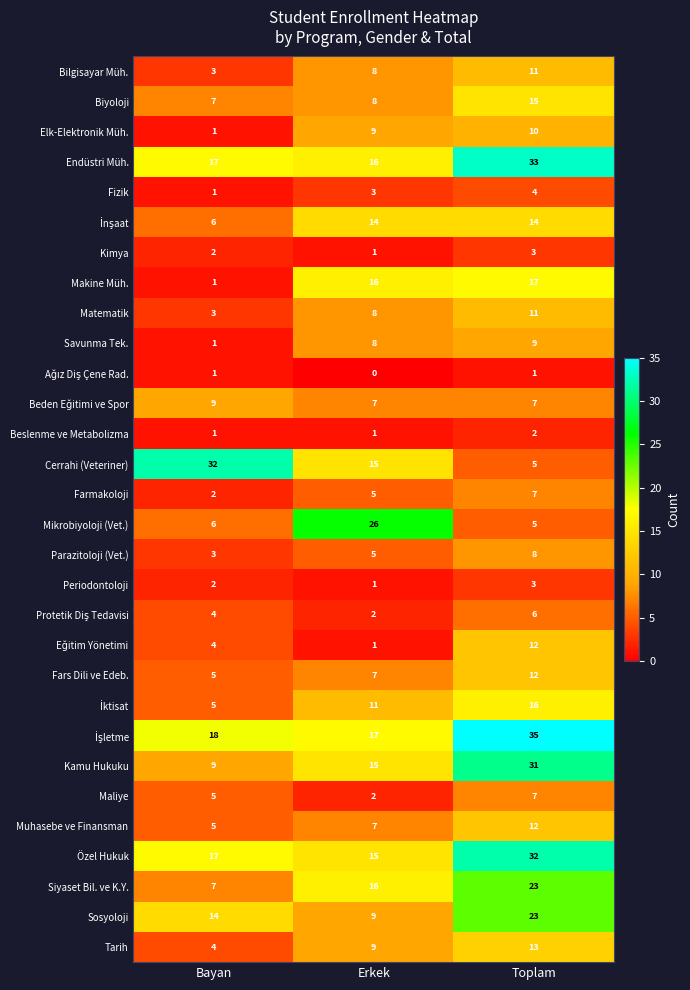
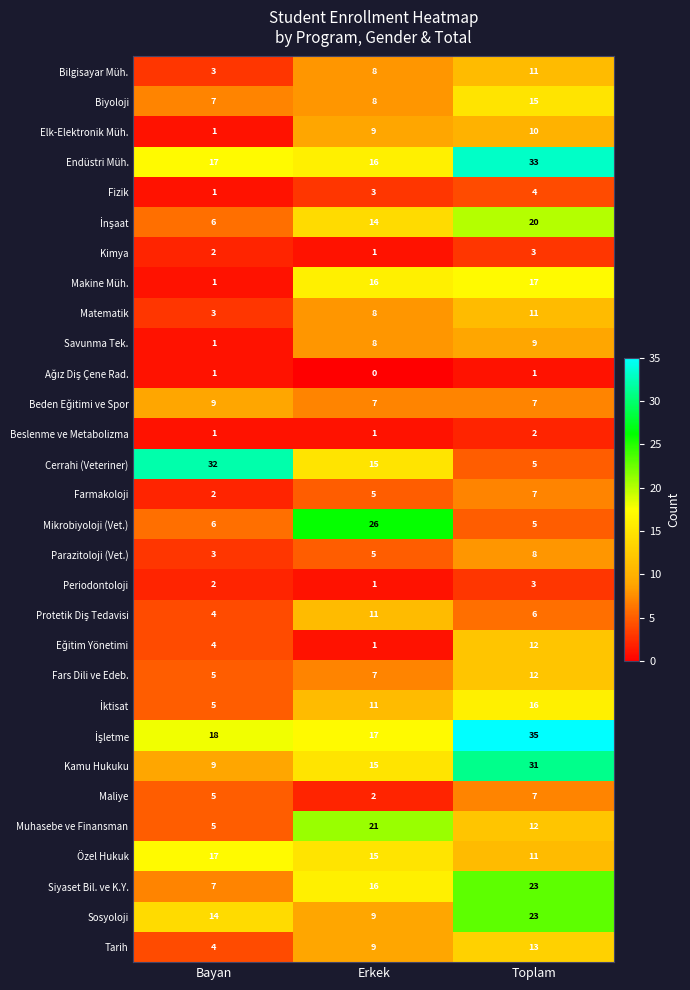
  {
    "Bilgisayar Müh.": {
      "Bayan": 3,
      "Erkek": 8,
      "Toplam": 11
    },
    "Biyoloji": {
      "Bayan": 7,
      "Erkek": 8,
      "Toplam": 15
    },
    "Elk-Elektronik Müh.": {
      "Bayan": 1,
      "Erkek": 9,
      "Toplam": 10
    },
    "Endüstri Müh.": {
      "Bayan": 17,
      "Erkek": 16,
      "Toplam": 33
    },
    "Fizik": {
      "Bayan": 1,
      "Erkek": 3,
      "Toplam": 4
    },
    "İnşaat": {
      "Bayan": 6,
      "Erkek": 14,
-     "Toplam": 14
+     "Toplam": 20
    },
    "Kimya": {
      "Bayan": 2,
      "Erkek": 1,
      "Toplam": 3
    },
    "Makine Müh.": {
      "Bayan": 1,
      "Erkek": 16,
      "Toplam": 17
    },
    "Matematik": {
      "Bayan": 3,
      "Erkek": 8,
      "Toplam": 11
    },
    "Savunma Tek.": {
      "Bayan": 1,
      "Erkek": 8,
      "Toplam": 9
    },
    "Ağız Diş Çene Rad.": {
      "Bayan": 1,
      "Erkek": 0,
      "Toplam": 1
    },
    "Beden Eğitimi ve Spor": {
      "Bayan": 9,
      "Erkek": 7,
      "Toplam": 7
    },
    "Beslenme ve Metabolizma": {
      "Bayan": 1,
      "Erkek": 1,
      "Toplam": 2
    },
    "Cerrahi (Veteriner)": {
      "Bayan": 32,
      "Erkek": 15,
      "Toplam": 5
    },
    "Farmakoloji": {
      "Bayan": 2,
      "Erkek": 5,
      "Toplam": 7
    },
    "Mikrobiyoloji (Vet.)": {
      "Bayan": 6,
      "Erkek": 26,
      "Toplam": 5
    },
    "Parazitoloji (Vet.)": {
      "Bayan": 3,
      "Erkek": 5,
      "Toplam": 8
    },
    "Periodontoloji": {
      "Bayan": 2,
      "Erkek": 1,
      "Toplam": 3
    },
    "Protetik Diş Tedavisi": {
      "Bayan": 4,
-     "Erkek": 2,
+     "Erkek": 11,
      "Toplam": 6
    },
    "Eğitim Yönetimi": {
      "Bayan": 4,
      "Erkek": 1,
      "Toplam": 12
    },
    "Fars Dili ve Edeb.": {
      "Bayan": 5,
      "Erkek": 7,
      "Toplam": 12
    },
    "İktisat": {
      "Bayan": 5,
      "Erkek": 11,
      "Toplam": 16
    },
    "İşletme": {
      "Bayan": 18,
      "Erkek": 17,
      "Toplam": 35
    },
    "Kamu Hukuku": {
      "Bayan": 9,
      "Erkek": 15,
      "Toplam": 31
    },
    "Maliye": {
      "Bayan": 5,
      "Erkek": 2,
      "Toplam": 7
    },
    "Muhasebe ve Finansman": {
      "Bayan": 5,
-     "Erkek": 7,
+     "Erkek": 21,
      "Toplam": 12
    },
    "Özel Hukuk": {
      "Bayan": 17,
      "Erkek": 15,
-     "Toplam": 32
+     "Toplam": 11
    },
    "Siyaset Bil. ve K.Y.": {
      "Bayan": 7,
      "Erkek": 16,
      "Toplam": 23
    },
    "Sosyoloji": {
      "Bayan": 14,
      "Erkek": 9,
      "Toplam": 23
    },
    "Tarih": {
      "Bayan": 4,
      "Erkek": 9,
      "Toplam": 13
    }
  }
